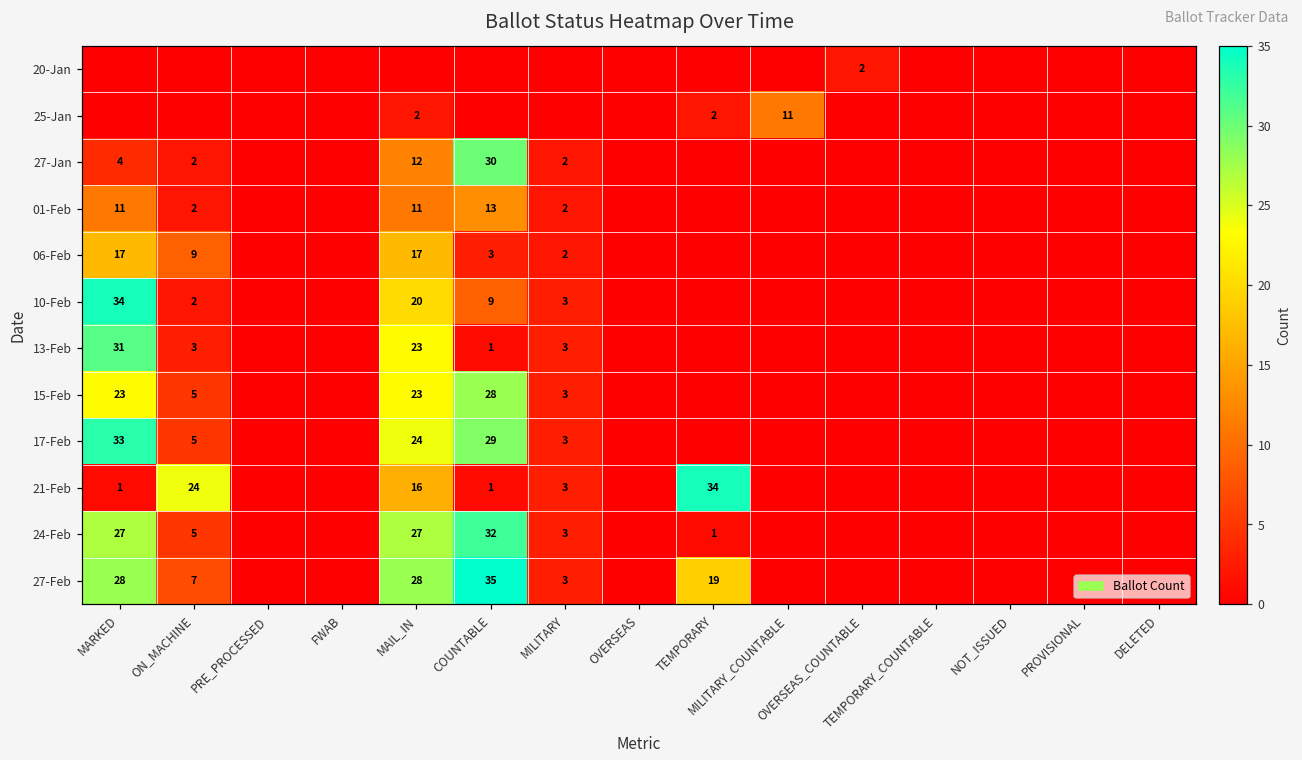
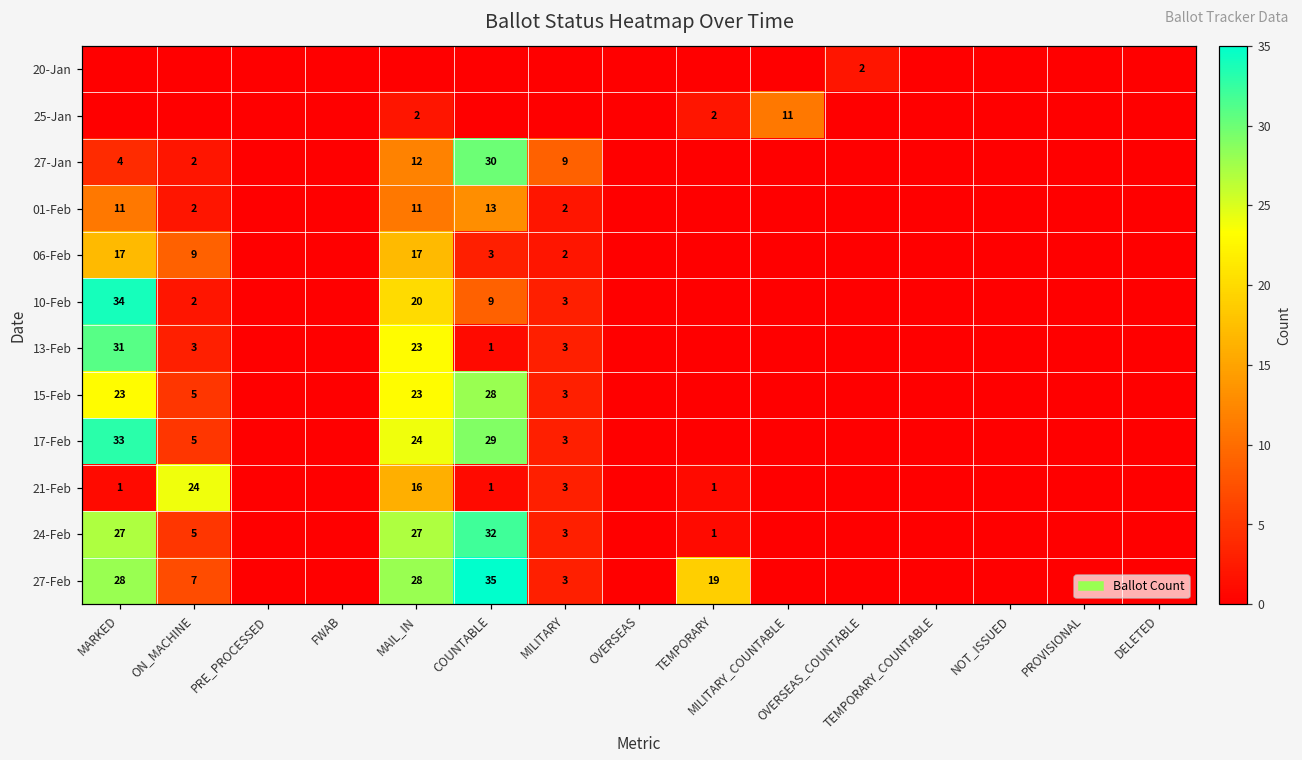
  {
    "20-Jan": {
      "OVERSEAS_COUNTABLE": 2
    },
    "25-Jan": {
      "MAIL_IN": 2,
      "TEMPORARY": 2,
      "MILITARY_COUNTABLE": 11
    },
    "27-Jan": {
      "MARKED": 4,
      "ON_MACHINE": 2,
      "MAIL_IN": 12,
      "COUNTABLE": 30,
-     "MILITARY": 2
+     "MILITARY": 9
    },
    "01-Feb": {
      "MARKED": 11,
      "ON_MACHINE": 2,
      "MAIL_IN": 11,
      "COUNTABLE": 13,
      "MILITARY": 2
    },
    "06-Feb": {
      "MARKED": 17,
      "ON_MACHINE": 9,
      "MAIL_IN": 17,
      "COUNTABLE": 3,
      "MILITARY": 2
    },
    "10-Feb": {
      "MARKED": 34,
      "ON_MACHINE": 2,
      "MAIL_IN": 20,
      "COUNTABLE": 9,
      "MILITARY": 3
    },
    "13-Feb": {
      "MARKED": 31,
      "ON_MACHINE": 3,
      "MAIL_IN": 23,
      "COUNTABLE": 1,
      "MILITARY": 3
    },
    "15-Feb": {
      "MARKED": 23,
      "ON_MACHINE": 5,
      "MAIL_IN": 23,
      "COUNTABLE": 28,
      "MILITARY": 3
    },
    "17-Feb": {
      "MARKED": 33,
      "ON_MACHINE": 5,
      "MAIL_IN": 24,
      "COUNTABLE": 29,
      "MILITARY": 3
    },
    "21-Feb": {
      "MARKED": 1,
      "ON_MACHINE": 24,
      "MAIL_IN": 16,
      "COUNTABLE": 1,
      "MILITARY": 3,
-     "TEMPORARY": 34
+     "TEMPORARY": 1
    },
    "24-Feb": {
      "MARKED": 27,
      "ON_MACHINE": 5,
      "MAIL_IN": 27,
      "COUNTABLE": 32,
      "MILITARY": 3,
      "TEMPORARY": 1
    },
    "27-Feb": {
      "MARKED": 28,
      "ON_MACHINE": 7,
      "MAIL_IN": 28,
      "COUNTABLE": 35,
      "MILITARY": 3,
      "TEMPORARY": 19
    }
  }
